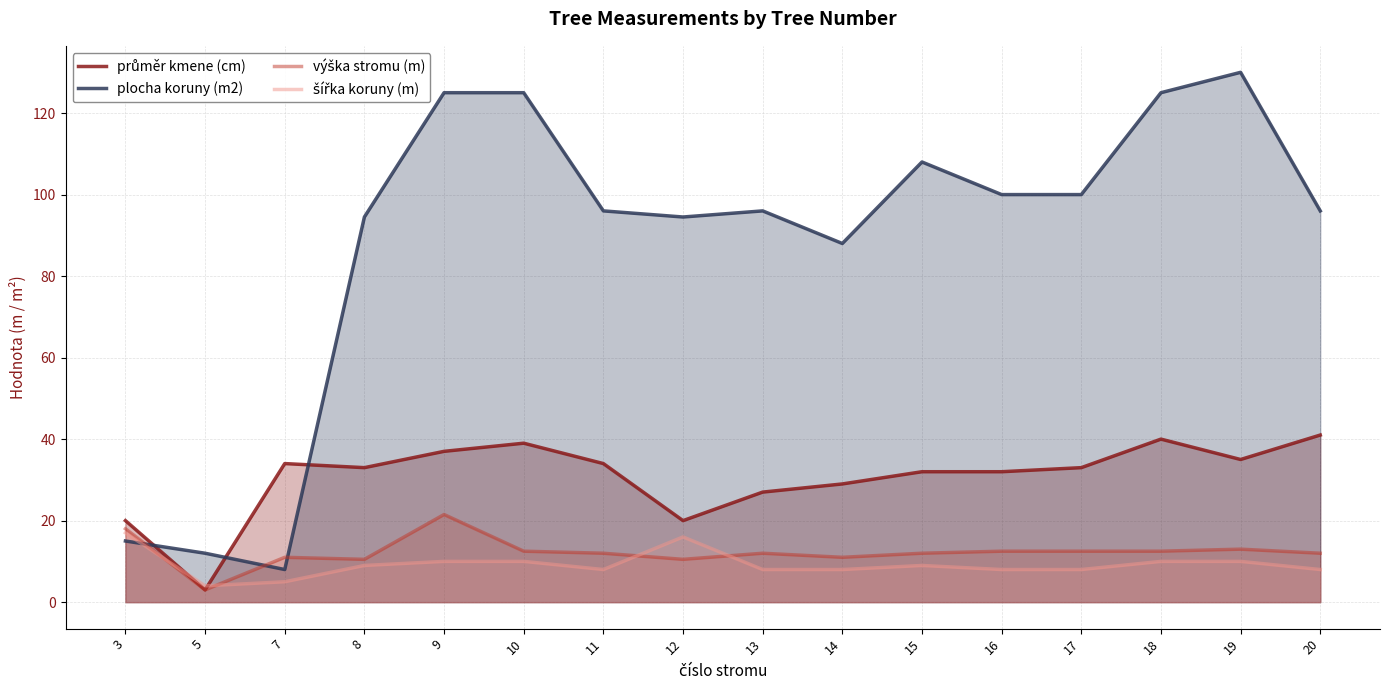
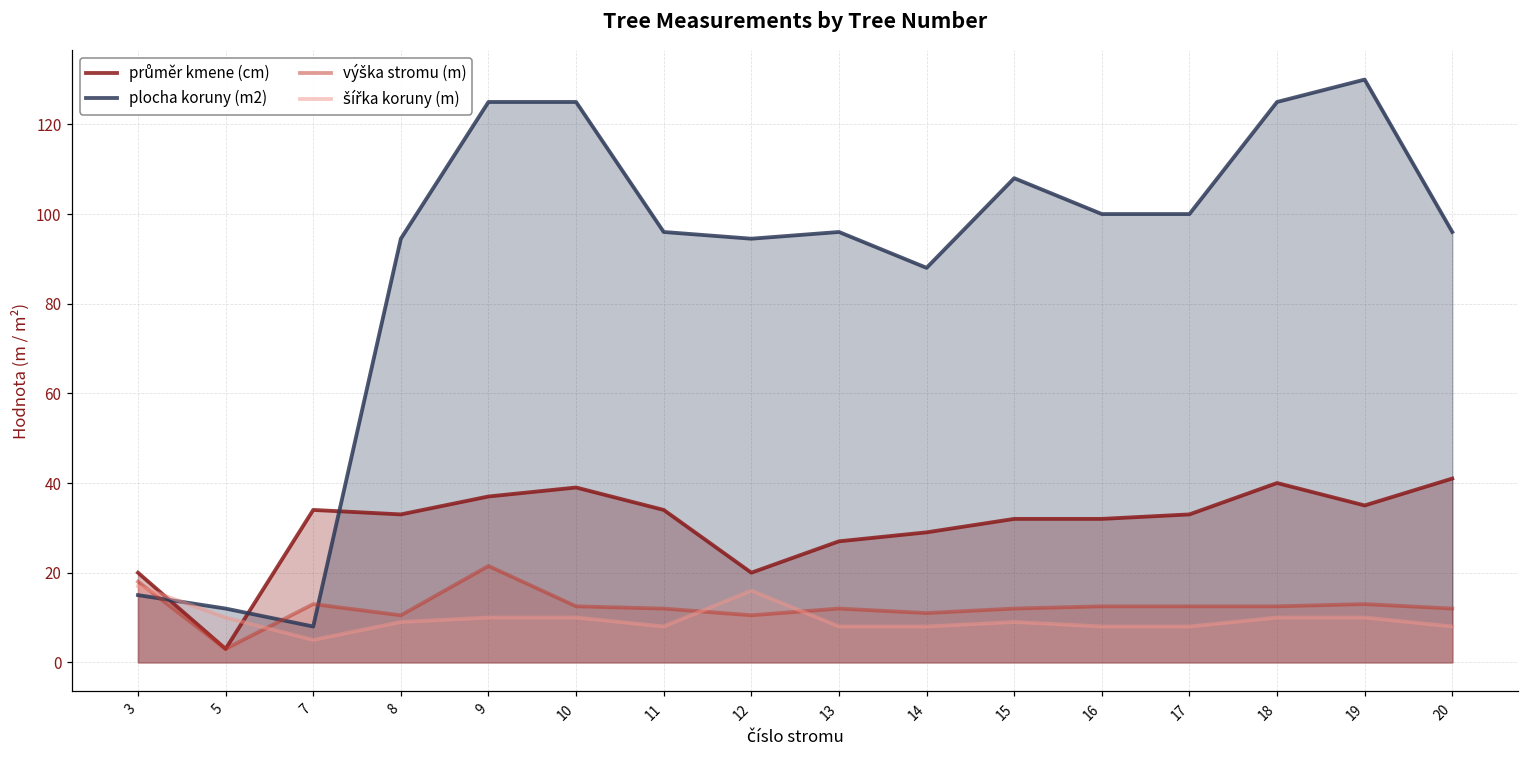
  {
    "průměr kmene (cm)": {
      "3": 20,
      "7": 34,
      "8": 33,
      "9": 37,
      "10": 39,
      "11": 34,
      "12": 20,
      "13": 27,
      "14": 29,
      "15": 32,
      "16": 32,
      "17": 33,
      "18": 40,
      "19": 35,
      "20": 41
    },
    "plocha koruny (m2)": {
      "3": 15,
      "5": 12,
      "7": 8,
      "8": 95,
      "9": 125,
      "10": 125,
      "11": 96,
      "12": 95,
      "13": 96,
      "14": 88,
      "15": 108,
      "16": 100,
      "17": 100,
      "18": 125,
      "19": 130,
      "20": 96
    },
    "výška stromu (m)": {
      "3": 18,
-     "7": 11,
+     "7": 13,
      "8": 11,
      "9": 22,
      "10": 13,
      "11": 12,
      "12": 11,
      "13": 12,
      "14": 11,
      "15": 12,
      "16": 13,
      "17": 13,
      "18": 13,
      "19": 13,
      "20": 12
    },
    "šířka koruny (m)": {
      "3": 17,
-     "5": 4,
+     "5": 10,
      "7": 5,
      "8": 9,
      "9": 10,
      "10": 10,
      "11": 8,
      "12": 16,
      "13": 8,
      "14": 8,
      "15": 9,
      "16": 8,
      "17": 8,
      "18": 10,
      "19": 10,
      "20": 8
    }
  }
